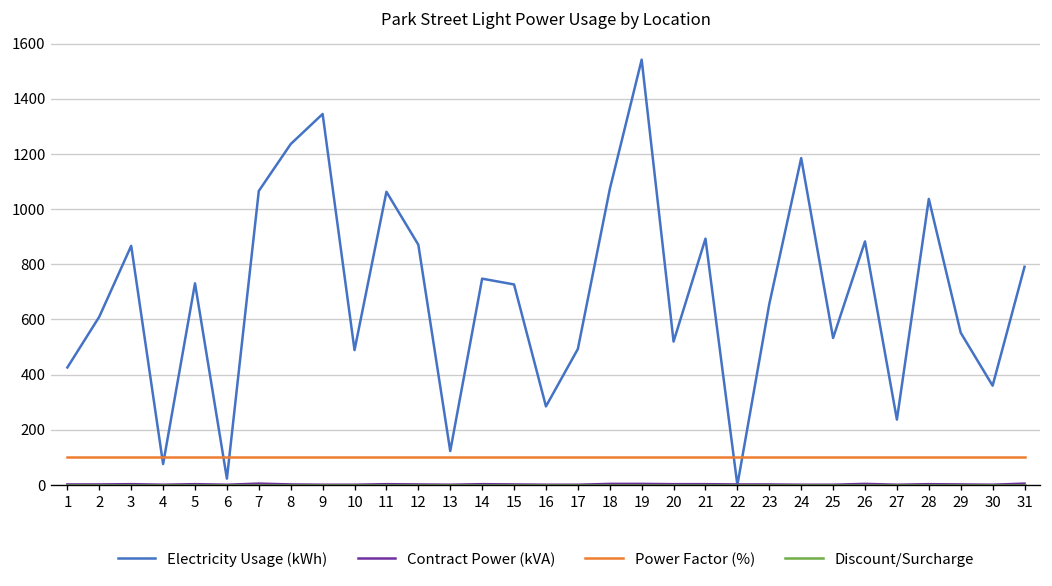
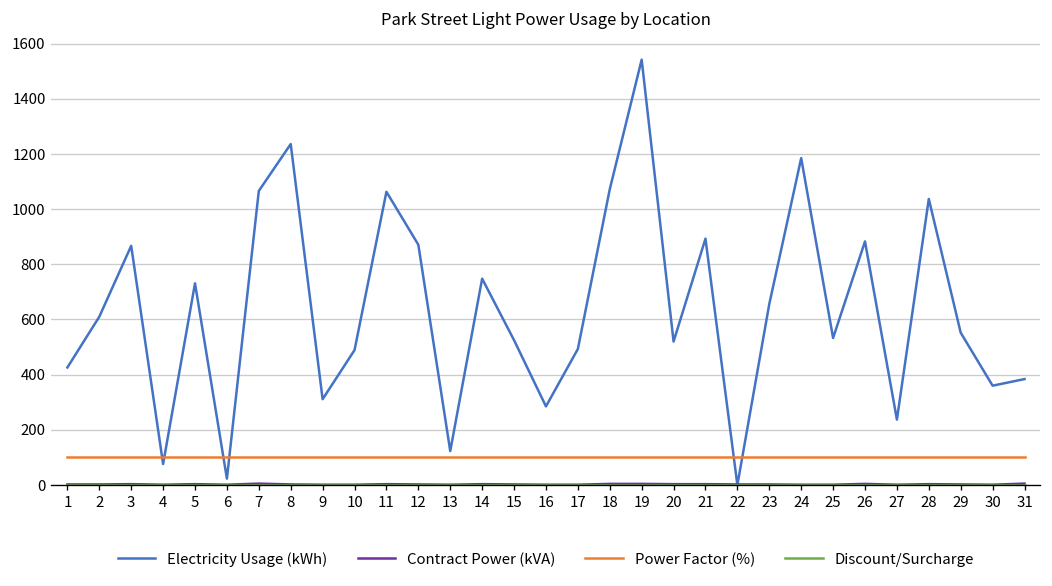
  {
    "Electricity Usage (kWh)": {
      "1": 430,
      "2": 610,
      "3": 870,
      "4": 80,
      "5": 730,
      "6": 20,
      "7": 1070,
      "8": 1240,
-     "9": 1350,
+     "9": 310,
      "10": 490,
      "11": 1060,
      "12": 870,
      "13": 120,
      "14": 750,
-     "15": 730,
+     "15": 530,
      "16": 290,
      "17": 490,
      "18": 1070,
      "19": 1540,
      "20": 520,
      "21": 890,
      "23": 660,
      "24": 1190,
      "25": 530,
      "26": 880,
      "27": 240,
      "28": 1040,
      "29": 550,
      "30": 360,
-     "31": 790
+     "31": 380
    },
    "Power Factor (%)": {
      "1": 100,
      "2": 100,
      "3": 100,
      "4": 100,
      "5": 100,
      "6": 100,
      "7": 100,
      "8": 100,
      "9": 100,
      "10": 100,
      "11": 100,
      "12": 100,
      "13": 100,
      "14": 100,
      "15": 100,
      "16": 100,
      "17": 100,
      "18": 100,
      "19": 100,
      "20": 100,
      "21": 100,
      "22": 100,
      "23": 100,
      "24": 100,
      "25": 100,
      "26": 100,
      "27": 100,
      "28": 100,
      "29": 100,
      "30": 100,
      "31": 100
    }
  }
